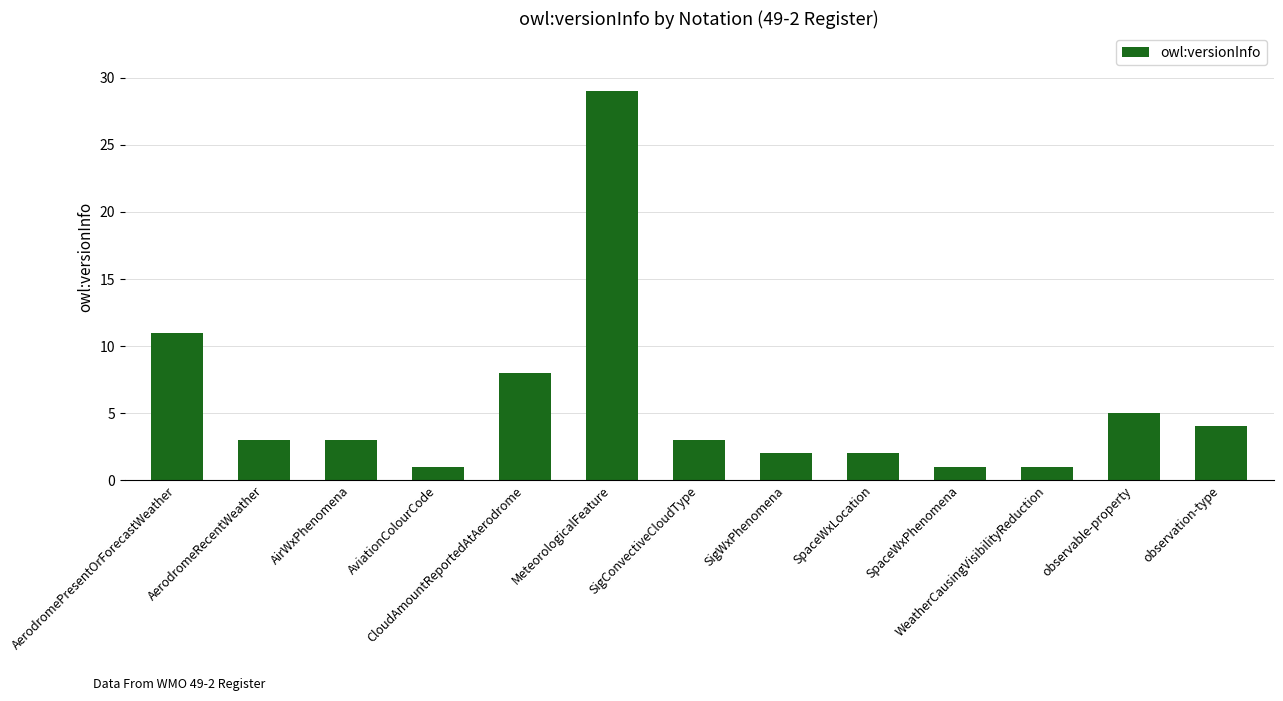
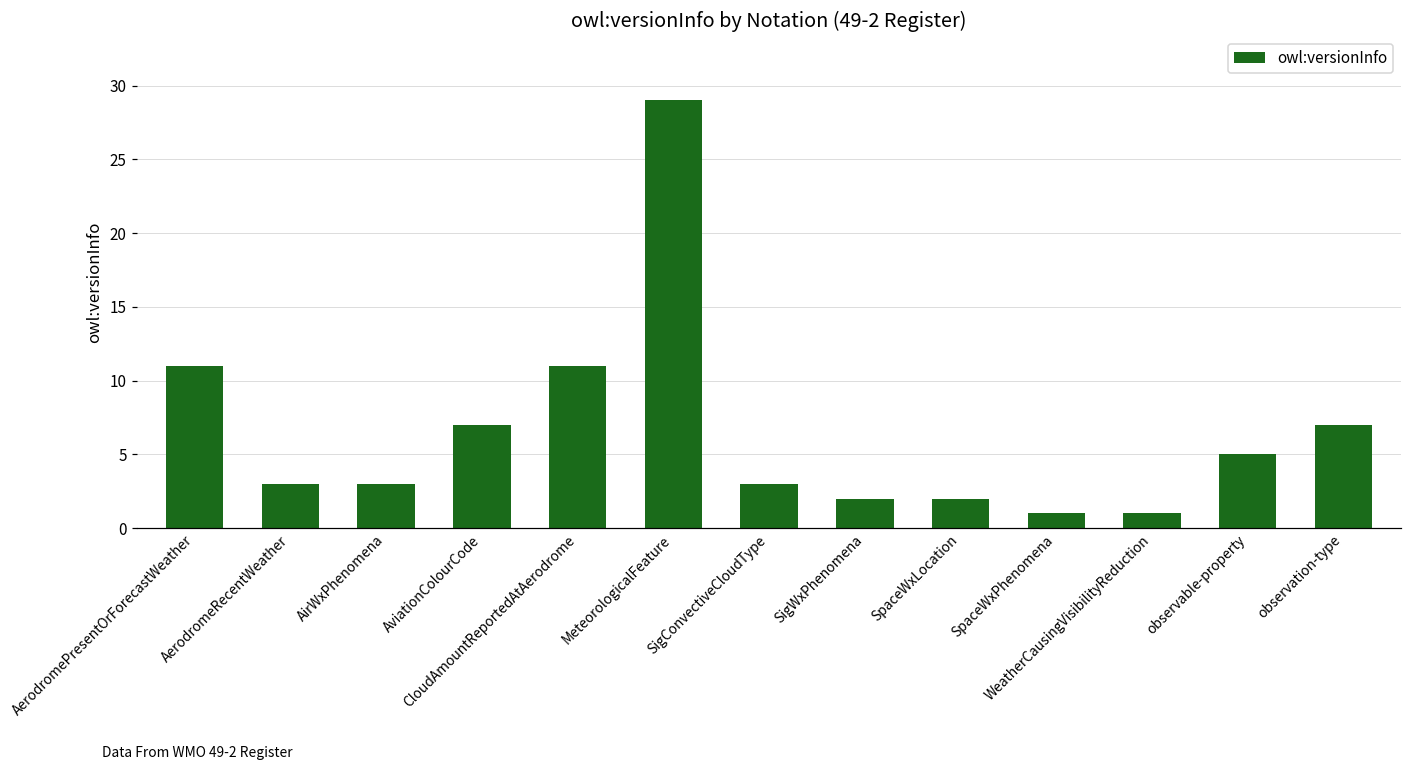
  {
    "AerodromePresentOrForecastWeather": 11,
    "AerodromeRecentWeather": 3,
    "AirWxPhenomena": 3,
-   "AviationColourCode": 1,
-   "CloudAmountReportedAtAerodrome": 8,
+   "AviationColourCode": 7,
+   "CloudAmountReportedAtAerodrome": 11,
    "MeteorologicalFeature": 29,
    "SigConvectiveCloudType": 3,
    "SigWxPhenomena": 2,
    "SpaceWxLocation": 2,
    "SpaceWxPhenomena": 1,
    "WeatherCausingVisibilityReduction": 1,
    "observable-property": 5,
-   "observation-type": 4
+   "observation-type": 7
  }
